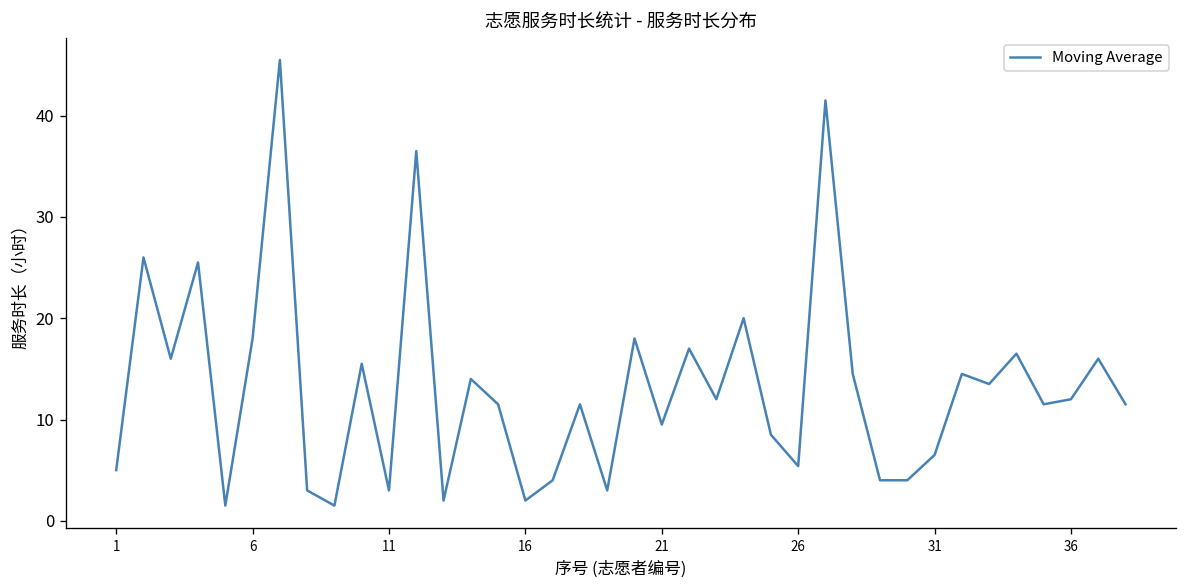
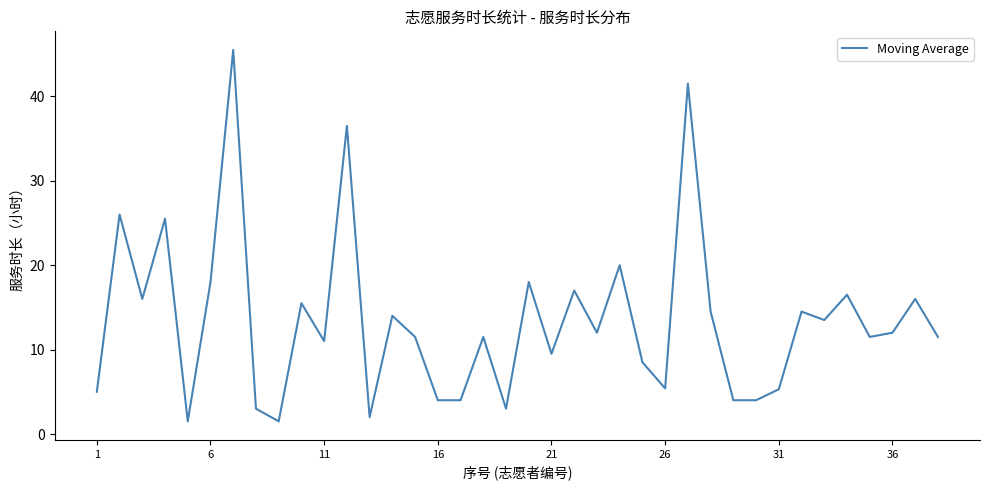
  {
    "1": 5,
    "6": 18,
-   "11": 3,
-   "16": 2,
+   "11": 11,
+   "16": 4,
    "21": 10,
    "26": 5,
-   "31": 7,
+   "31": 5,
    "36": 12
  }
